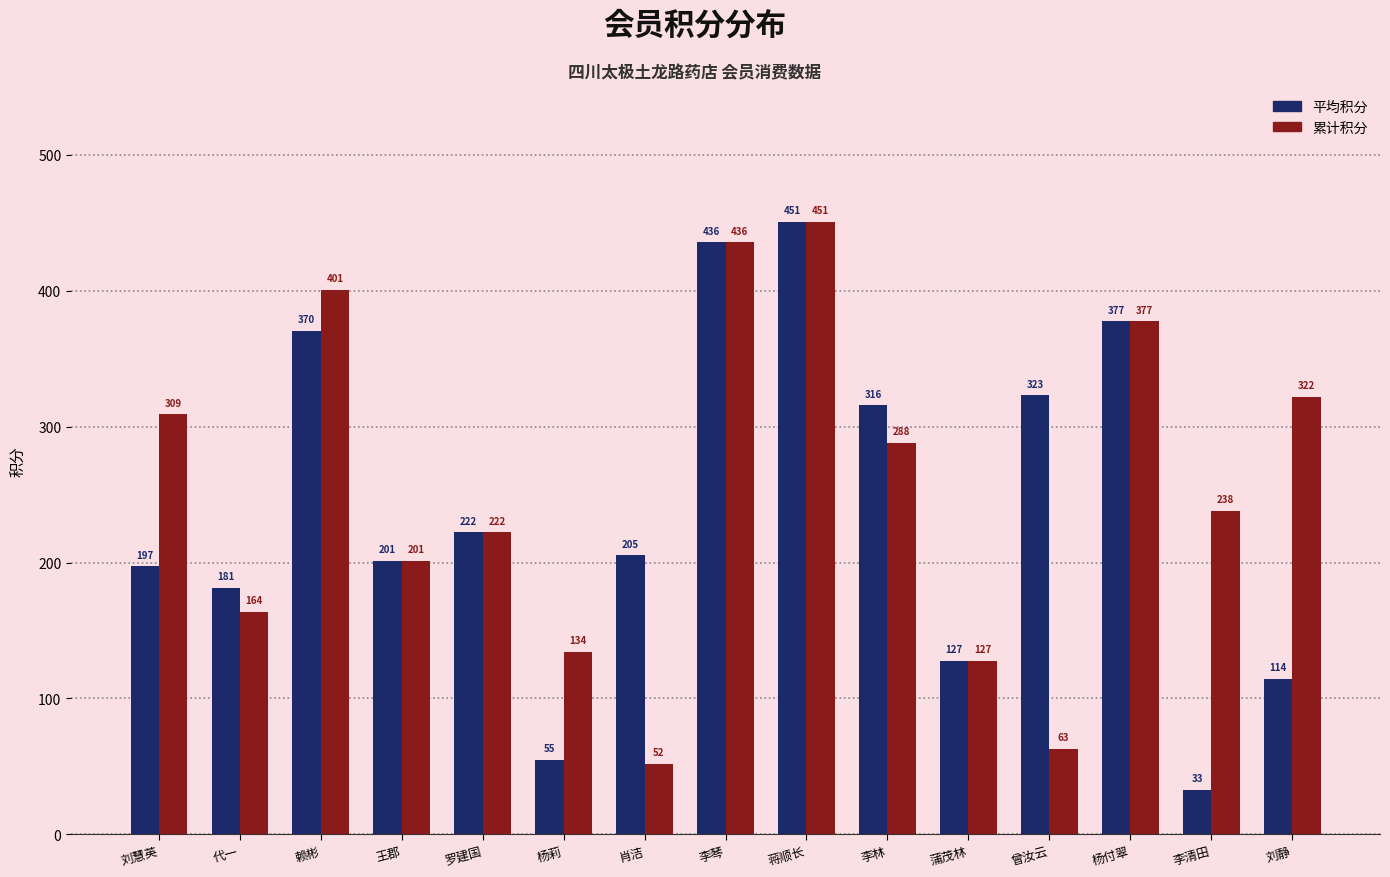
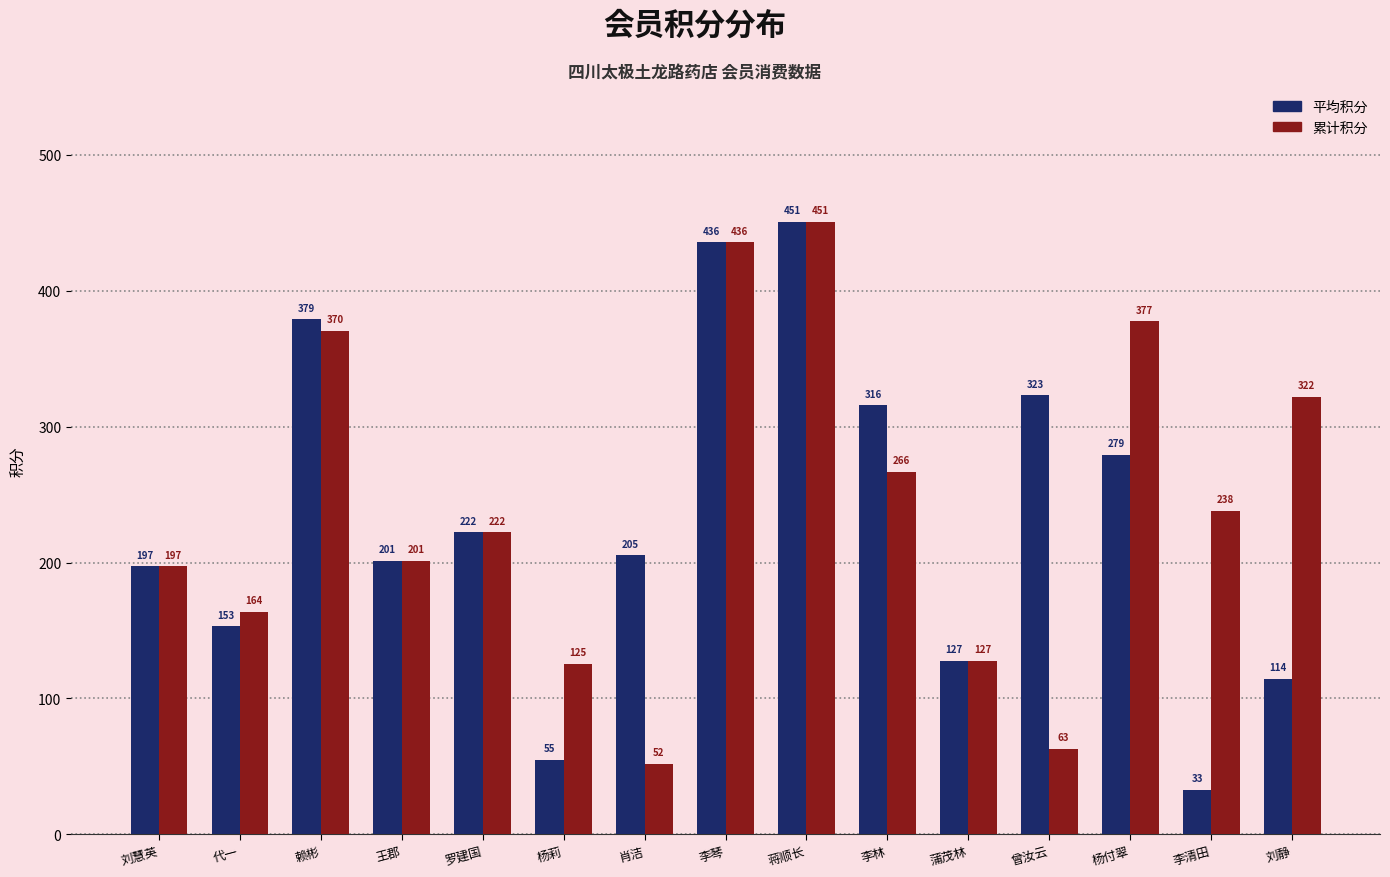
  {
    "平均积分": {
      "刘慧英": 197,
-     "代一": 181,
-     "赖彬": 370,
+     "代一": 153,
+     "赖彬": 379,
      "王郡": 201,
      "罗建国": 222,
      "杨莉": 55,
      "肖洁": 205,
      "李琴": 436,
      "蒋顺长": 451,
      "李林": 316,
      "蒲茂林": 127,
      "曾汝云": 323,
-     "杨付翠": 377,
+     "杨付翠": 279,
      "李清田": 33,
      "刘静": 114
    },
    "累计积分": {
-     "刘慧英": 309,
+     "刘慧英": 197,
      "代一": 164,
-     "赖彬": 401,
+     "赖彬": 370,
      "王郡": 201,
      "罗建国": 222,
-     "杨莉": 134,
+     "杨莉": 125,
      "肖洁": 52,
      "李琴": 436,
      "蒋顺长": 451,
-     "李林": 288,
+     "李林": 266,
      "蒲茂林": 127,
      "曾汝云": 63,
      "杨付翠": 377,
      "李清田": 238,
      "刘静": 322
    }
  }
